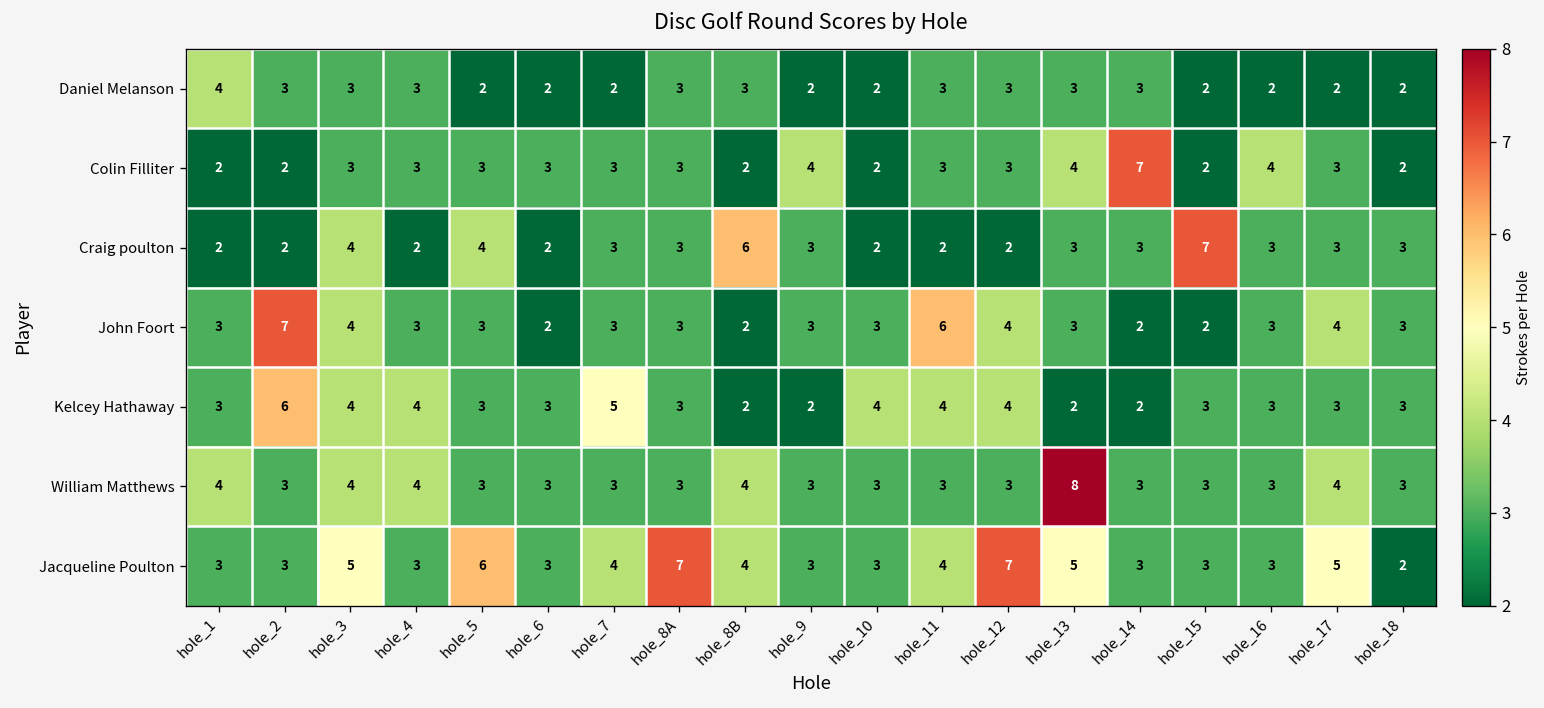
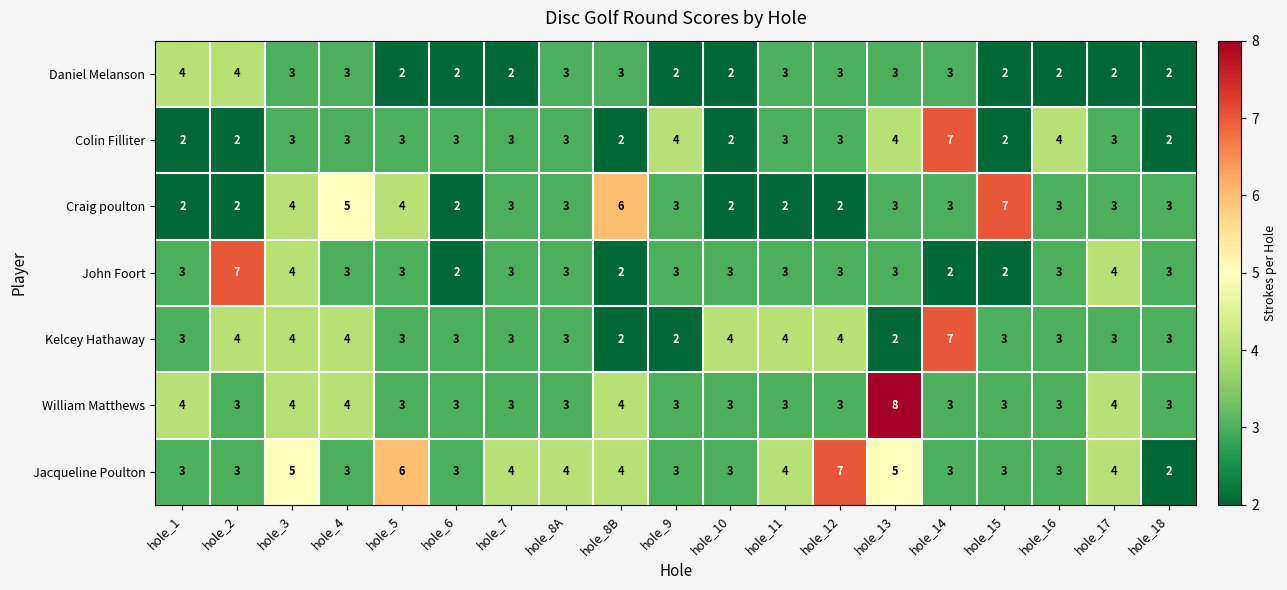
  {
    "Daniel Melanson": {
      "hole_1": 4,
-     "hole_2": 3,
+     "hole_2": 4,
      "hole_3": 3,
      "hole_4": 3,
      "hole_5": 2,
      "hole_6": 2,
      "hole_7": 2,
      "hole_8A": 3,
      "hole_8B": 3,
      "hole_9": 2,
      "hole_10": 2,
      "hole_11": 3,
      "hole_12": 3,
      "hole_13": 3,
      "hole_14": 3,
      "hole_15": 2,
      "hole_16": 2,
      "hole_17": 2,
      "hole_18": 2
    },
    "Colin Filliter": {
      "hole_1": 2,
      "hole_2": 2,
      "hole_3": 3,
      "hole_4": 3,
      "hole_5": 3,
      "hole_6": 3,
      "hole_7": 3,
      "hole_8A": 3,
      "hole_8B": 2,
      "hole_9": 4,
      "hole_10": 2,
      "hole_11": 3,
      "hole_12": 3,
      "hole_13": 4,
      "hole_14": 7,
      "hole_15": 2,
      "hole_16": 4,
      "hole_17": 3,
      "hole_18": 2
    },
    "Craig poulton": {
      "hole_1": 2,
      "hole_2": 2,
      "hole_3": 4,
-     "hole_4": 2,
+     "hole_4": 5,
      "hole_5": 4,
      "hole_6": 2,
      "hole_7": 3,
      "hole_8A": 3,
      "hole_8B": 6,
      "hole_9": 3,
      "hole_10": 2,
      "hole_11": 2,
      "hole_12": 2,
      "hole_13": 3,
      "hole_14": 3,
      "hole_15": 7,
      "hole_16": 3,
      "hole_17": 3,
      "hole_18": 3
    },
    "John Foort": {
      "hole_1": 3,
      "hole_2": 7,
      "hole_3": 4,
      "hole_4": 3,
      "hole_5": 3,
      "hole_6": 2,
      "hole_7": 3,
      "hole_8A": 3,
      "hole_8B": 2,
      "hole_9": 3,
      "hole_10": 3,
-     "hole_11": 6,
-     "hole_12": 4,
+     "hole_11": 3,
+     "hole_12": 3,
      "hole_13": 3,
      "hole_14": 2,
      "hole_15": 2,
      "hole_16": 3,
      "hole_17": 4,
      "hole_18": 3
    },
    "Kelcey Hathaway": {
      "hole_1": 3,
-     "hole_2": 6,
+     "hole_2": 4,
      "hole_3": 4,
      "hole_4": 4,
      "hole_5": 3,
      "hole_6": 3,
-     "hole_7": 5,
+     "hole_7": 3,
      "hole_8A": 3,
      "hole_8B": 2,
      "hole_9": 2,
      "hole_10": 4,
      "hole_11": 4,
      "hole_12": 4,
      "hole_13": 2,
-     "hole_14": 2,
+     "hole_14": 7,
      "hole_15": 3,
      "hole_16": 3,
      "hole_17": 3,
      "hole_18": 3
    },
    "William Matthews": {
      "hole_1": 4,
      "hole_2": 3,
      "hole_3": 4,
      "hole_4": 4,
      "hole_5": 3,
      "hole_6": 3,
      "hole_7": 3,
      "hole_8A": 3,
      "hole_8B": 4,
      "hole_9": 3,
      "hole_10": 3,
      "hole_11": 3,
      "hole_12": 3,
      "hole_13": 8,
      "hole_14": 3,
      "hole_15": 3,
      "hole_16": 3,
      "hole_17": 4,
      "hole_18": 3
    },
    "Jacqueline Poulton": {
      "hole_1": 3,
      "hole_2": 3,
      "hole_3": 5,
      "hole_4": 3,
      "hole_5": 6,
      "hole_6": 3,
      "hole_7": 4,
-     "hole_8A": 7,
+     "hole_8A": 4,
      "hole_8B": 4,
      "hole_9": 3,
      "hole_10": 3,
      "hole_11": 4,
      "hole_12": 7,
      "hole_13": 5,
      "hole_14": 3,
      "hole_15": 3,
      "hole_16": 3,
-     "hole_17": 5,
+     "hole_17": 4,
      "hole_18": 2
    }
  }
